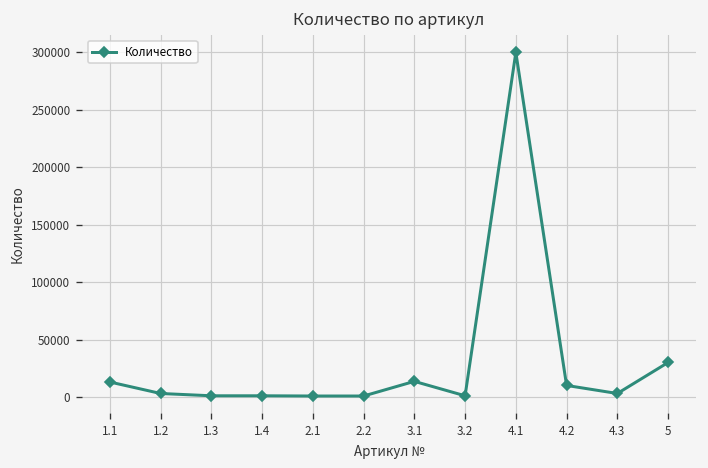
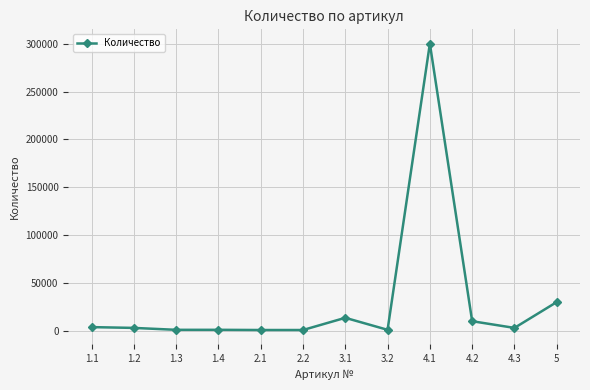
  {
-   "1.1": 10000,
+   "1.1": 0,
    "1.2": 0,
    "1.3": 0,
    "1.4": 0,
    "2.1": 0,
    "2.2": 0,
    "3.1": 10000,
    "3.2": 0,
    "4.1": 300000,
    "4.2": 10000,
    "4.3": 0,
    "5": 30000
  }
